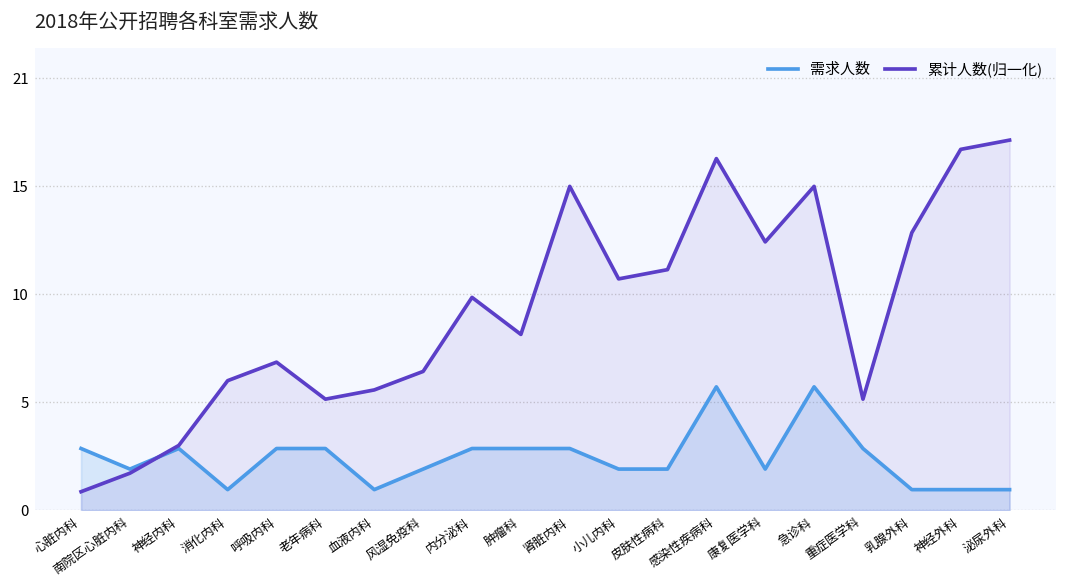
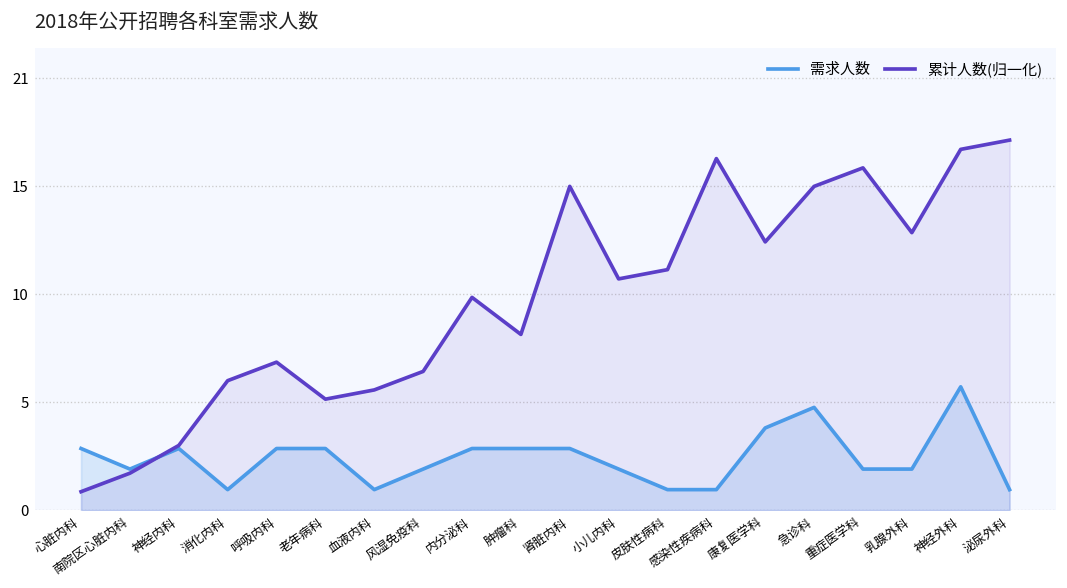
  {
    "需求人数": {
      "心脏内科": 3,
      "南院区心脏内科": 2,
      "神经内科": 3,
      "消化内科": 1,
      "呼吸内科": 3,
      "老年病科": 3,
      "血液内科": 1,
      "风湿免疫科": 2,
      "内分泌科": 3,
      "肿瘤科": 3,
      "肾脏内科": 3,
      "小儿内科": 2,
-     "皮肤性病科": 2,
-     "感染性疾病科": 6,
-     "康复医学科": 2,
-     "急诊科": 6,
-     "重症医学科": 3,
-     "乳腺外科": 1,
-     "神经外科": 1,
+     "皮肤性病科": 1,
+     "感染性疾病科": 1,
+     "康复医学科": 4,
+     "急诊科": 5,
+     "重症医学科": 2,
+     "乳腺外科": 2,
+     "神经外科": 6,
      "泌尿外科": 1
    },
    "累计人数(归一化)": {
      "心脏内科": 0.9,
      "南院区心脏内科": 1.8,
      "神经内科": 3.1,
      "消化内科": 6.3,
      "呼吸内科": 7.2,
      "老年病科": 5.4,
      "血液内科": 5.9,
      "风湿免疫科": 6.8,
      "内分泌科": 10.4,
      "肿瘤科": 8.5,
      "肾脏内科": 15.8,
      "小儿内科": 11.3,
      "皮肤性病科": 11.7,
      "感染性疾病科": 17.1,
      "康复医学科": 13.0,
      "急诊科": 15.8,
-     "重症医学科": 5.4,
+     "重症医学科": 16.7,
      "乳腺外科": 13.5,
      "神经外科": 17.5,
      "泌尿外科": 18.0
    }
  }
